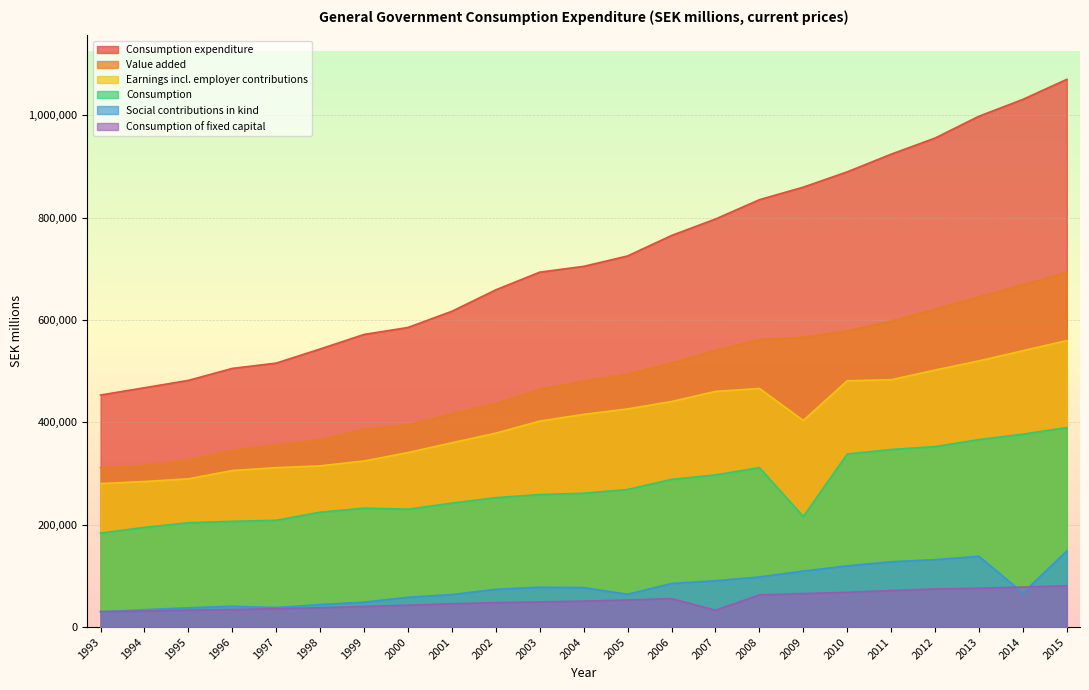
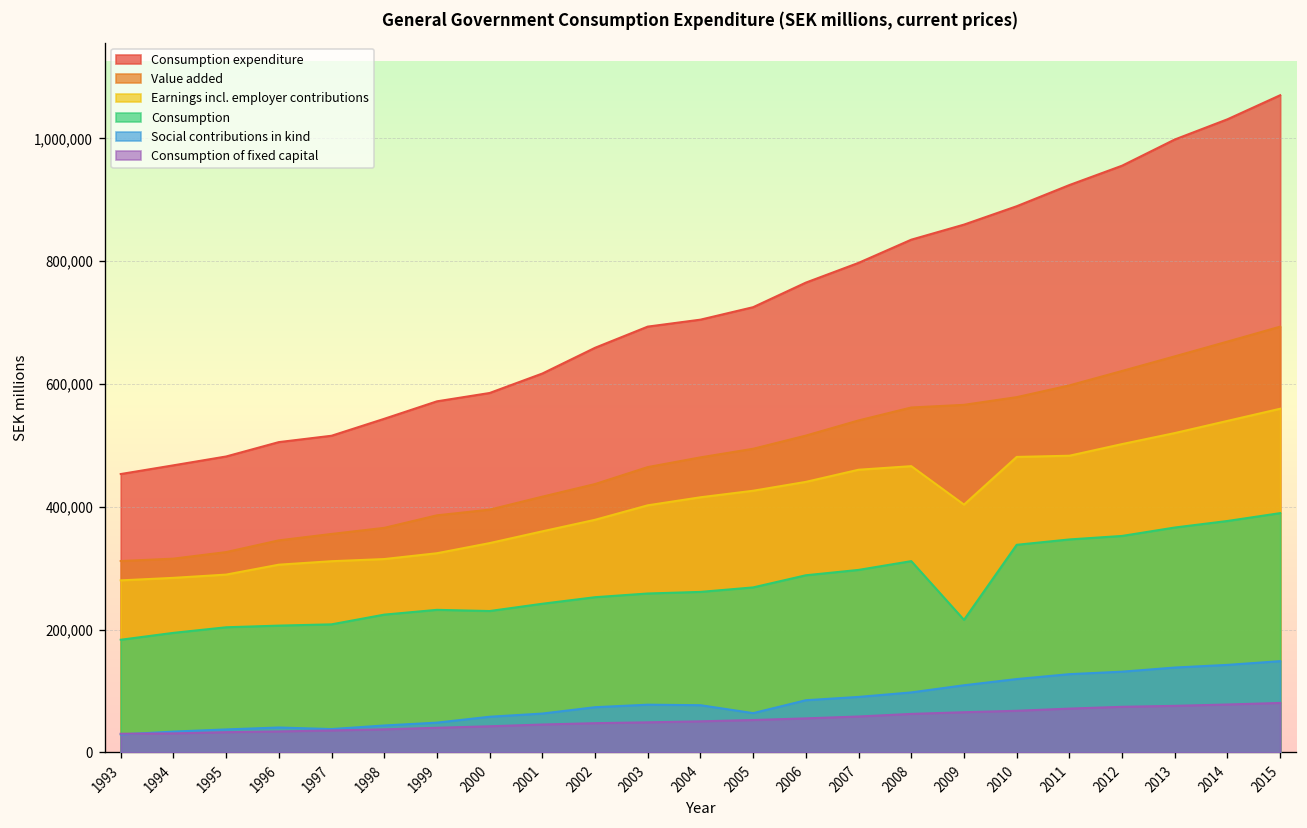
  {
    "Earnings incl. employer contributions": {
      "1993": "280,000",
      "1994": "280,000",
      "1995": "290,000",
      "1996": "310,000",
      "1997": "310,000",
      "1998": "320,000",
      "1999": "320,000",
      "2000": "340,000",
      "2001": "360,000",
      "2002": "380,000",
      "2003": "400,000",
      "2004": "420,000",
      "2005": "430,000",
      "2006": "440,000",
      "2007": "460,000",
      "2008": "470,000",
      "2009": "400,000",
      "2010": "480,000",
      "2011": "480,000",
      "2012": "500,000",
      "2013": "520,000",
      "2014": "540,000",
      "2015": "560,000"
    },
    "Consumption": {
      "1993": "180,000",
      "1994": "190,000",
      "1995": "200,000",
      "1996": "210,000",
      "1997": "210,000",
      "1998": "220,000",
      "1999": "230,000",
      "2000": "230,000",
      "2001": "240,000",
      "2002": "250,000",
      "2003": "260,000",
      "2004": "260,000",
      "2005": "270,000",
      "2006": "290,000",
      "2007": "300,000",
      "2008": "310,000",
      "2009": "220,000",
      "2010": "340,000",
      "2011": "350,000",
      "2012": "350,000",
      "2013": "370,000",
      "2014": "380,000",
      "2015": "390,000"
    },
    "Social contributions in kind": {
      "1996": "40,000",
      "1998": "40,000",
      "1999": "50,000",
      "2000": "60,000",
      "2001": "60,000",
      "2002": "70,000",
      "2003": "80,000",
      "2004": "80,000",
      "2005": "60,000",
      "2006": "90,000",
      "2007": "90,000",
      "2008": "100,000",
      "2009": "110,000",
      "2010": "120,000",
      "2011": "130,000",
      "2012": "130,000",
      "2013": "140,000",
-     "2014": "70,000",
+     "2014": "140,000",
      "2015": "150,000"
    },
    "Consumption of fixed capital": {
      "1996": "30,000",
      "1998": "40,000",
      "1999": "40,000",
      "2000": "40,000",
      "2001": "50,000",
      "2002": "50,000",
      "2003": "50,000",
      "2004": "50,000",
      "2005": "50,000",
      "2006": "60,000",
-     "2007": "30,000",
+     "2007": "60,000",
      "2008": "60,000",
      "2009": "70,000",
      "2010": "70,000",
      "2011": "70,000",
      "2012": "70,000",
      "2013": "80,000",
      "2014": "80,000",
      "2015": "80,000"
    }
  }
